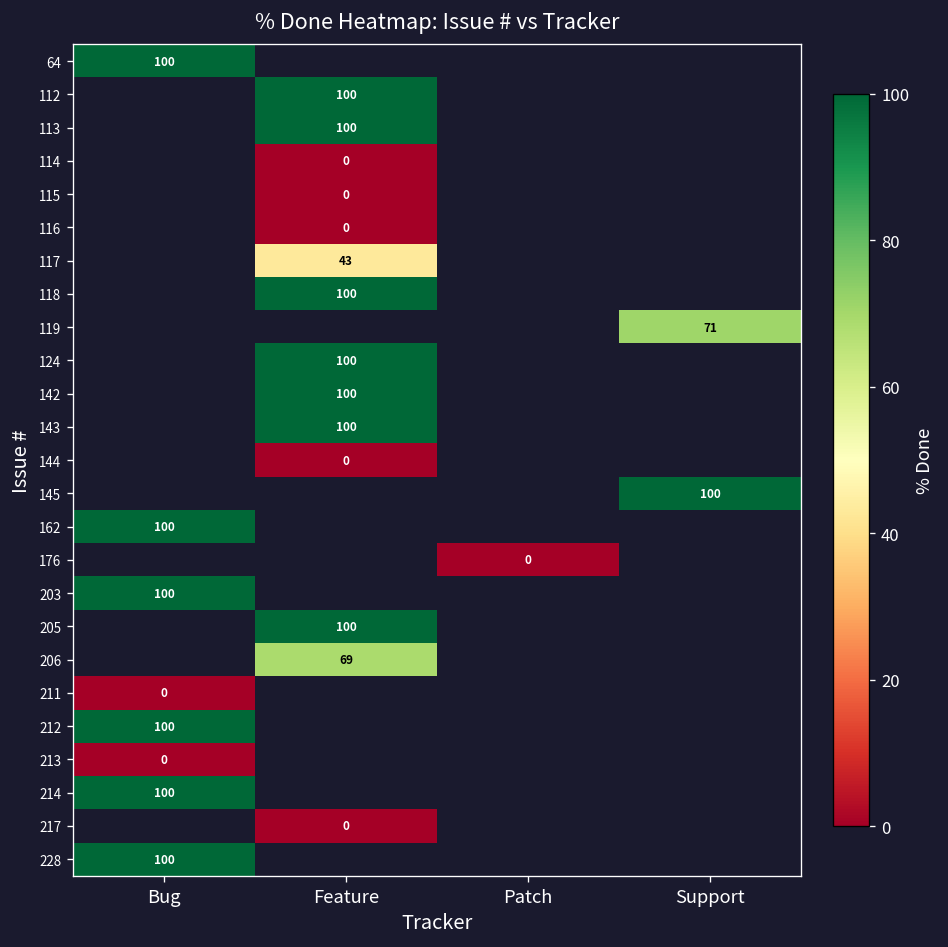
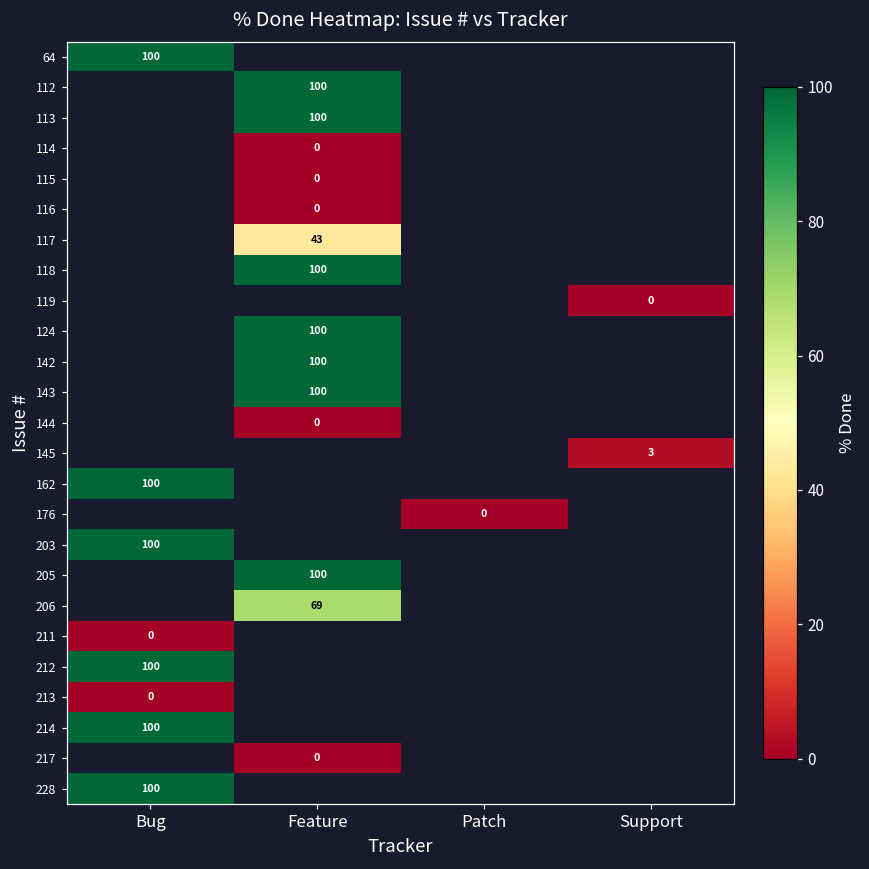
  {
    "64": {
      "Bug": 100
    },
    "112": {
      "Feature": 100
    },
    "113": {
      "Feature": 100
    },
    "114": {
      "Feature": 0
    },
    "115": {
      "Feature": 0
    },
    "116": {
      "Feature": 0
    },
    "117": {
      "Feature": 43
    },
    "118": {
      "Feature": 100
    },
    "119": {
-     "Support": 71
+     "Support": 0
    },
    "124": {
      "Feature": 100
    },
    "142": {
      "Feature": 100
    },
    "143": {
      "Feature": 100
    },
    "144": {
      "Feature": 0
    },
    "145": {
-     "Support": 100
+     "Support": 3
    },
    "162": {
      "Bug": 100
    },
    "176": {
      "Patch": 0
    },
    "203": {
      "Bug": 100
    },
    "205": {
      "Feature": 100
    },
    "206": {
      "Feature": 69
    },
    "211": {
      "Bug": 0
    },
    "212": {
      "Bug": 100
    },
    "213": {
      "Bug": 0
    },
    "214": {
      "Bug": 100
    },
    "217": {
      "Feature": 0
    },
    "228": {
      "Bug": 100
    }
  }
